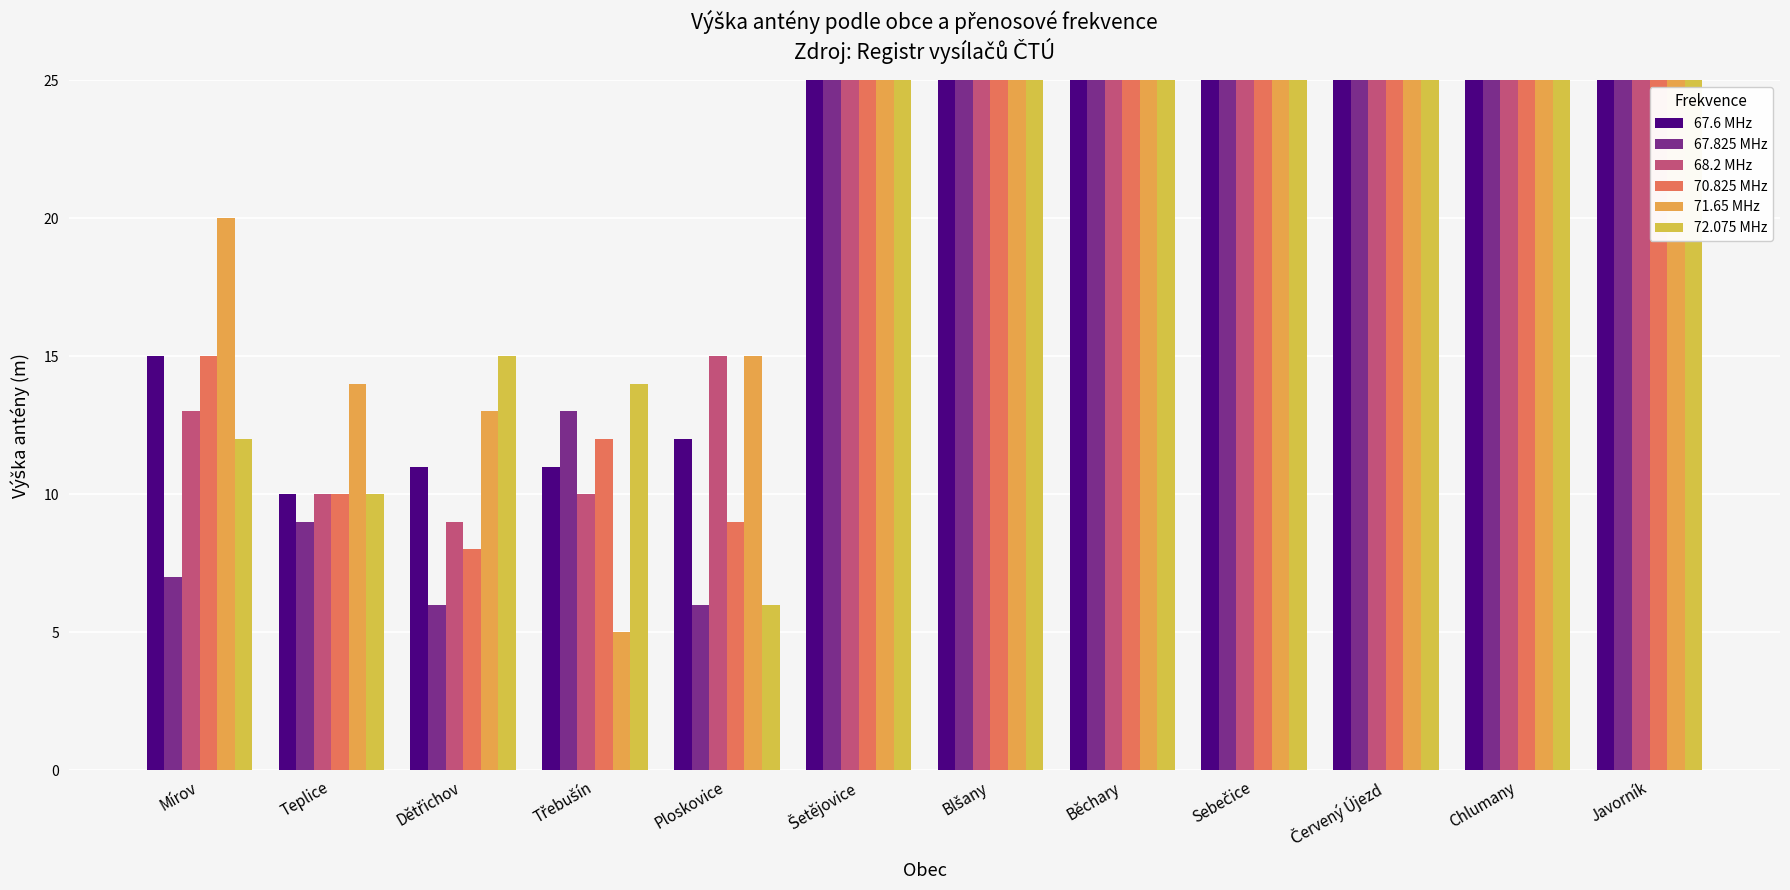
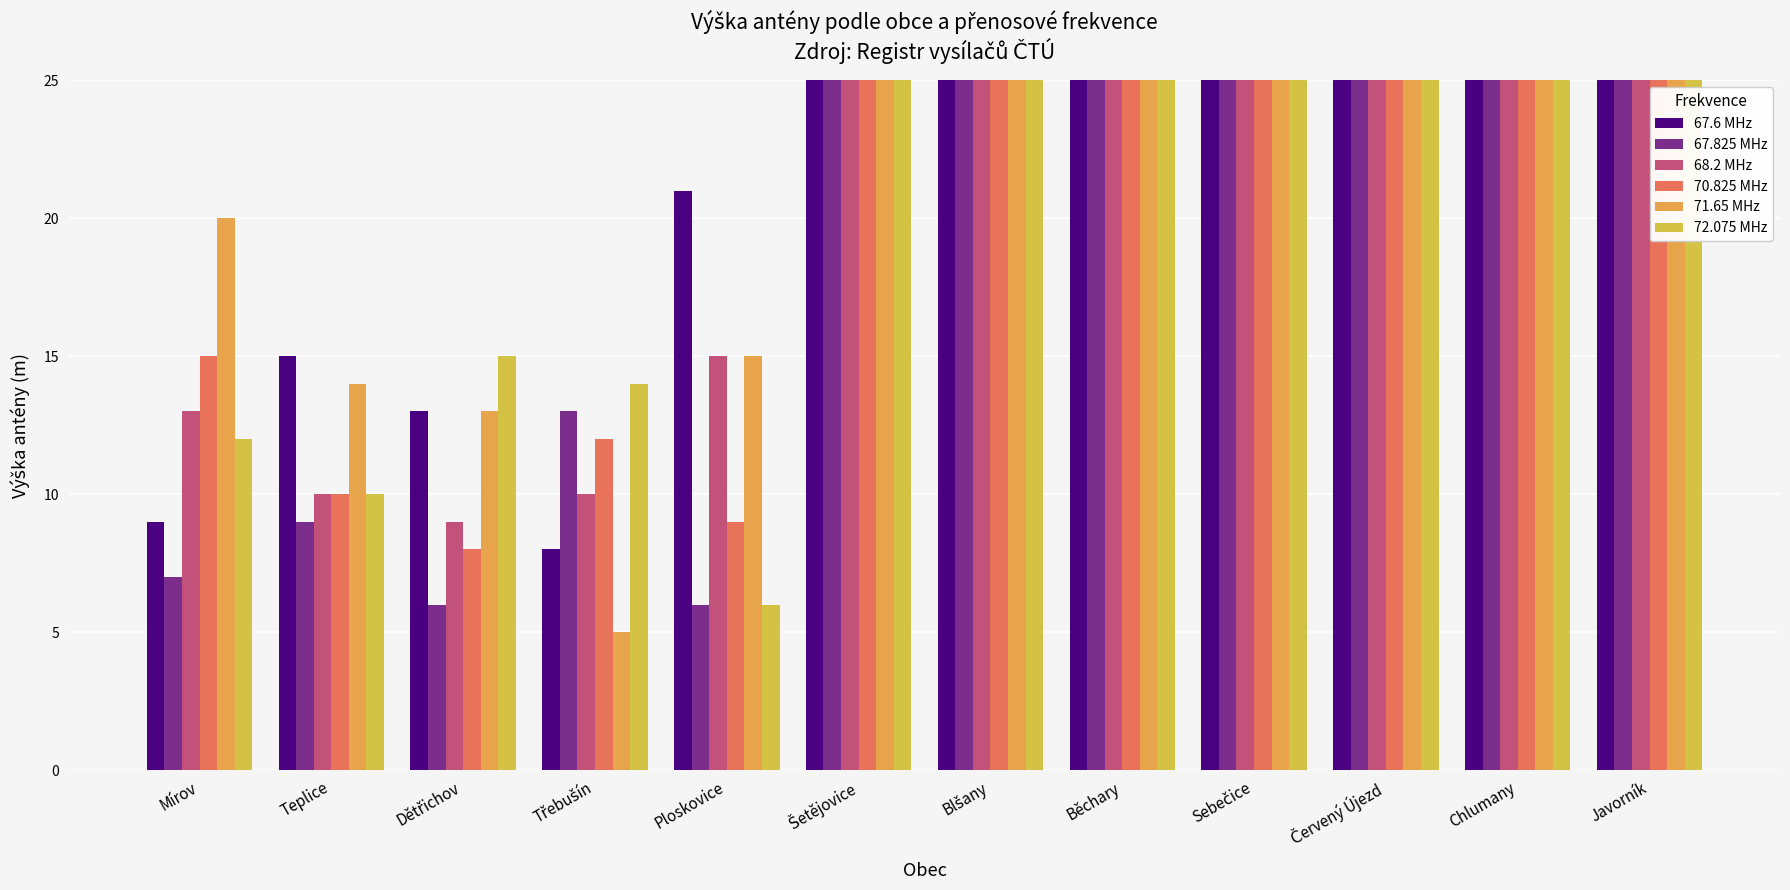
  {
    "67.6 MHz": {
-     "Mírov": 15,
-     "Teplice": 10,
-     "Dětřichov": 11,
-     "Třebušín": 11,
-     "Ploskovice": 12
+     "Mírov": 9,
+     "Teplice": 15,
+     "Dětřichov": 13,
+     "Třebušín": 8,
+     "Ploskovice": 21
    },
    "67.825 MHz": {
      "Mírov": 7,
      "Teplice": 9,
      "Dětřichov": 6,
      "Třebušín": 13,
      "Ploskovice": 6
    }
  }
